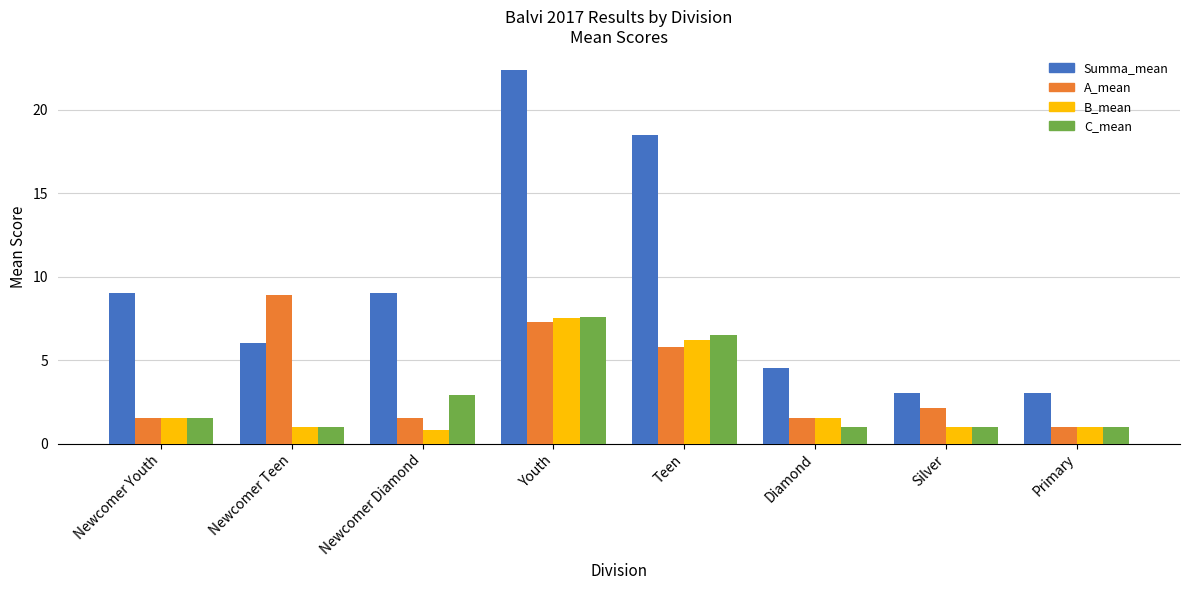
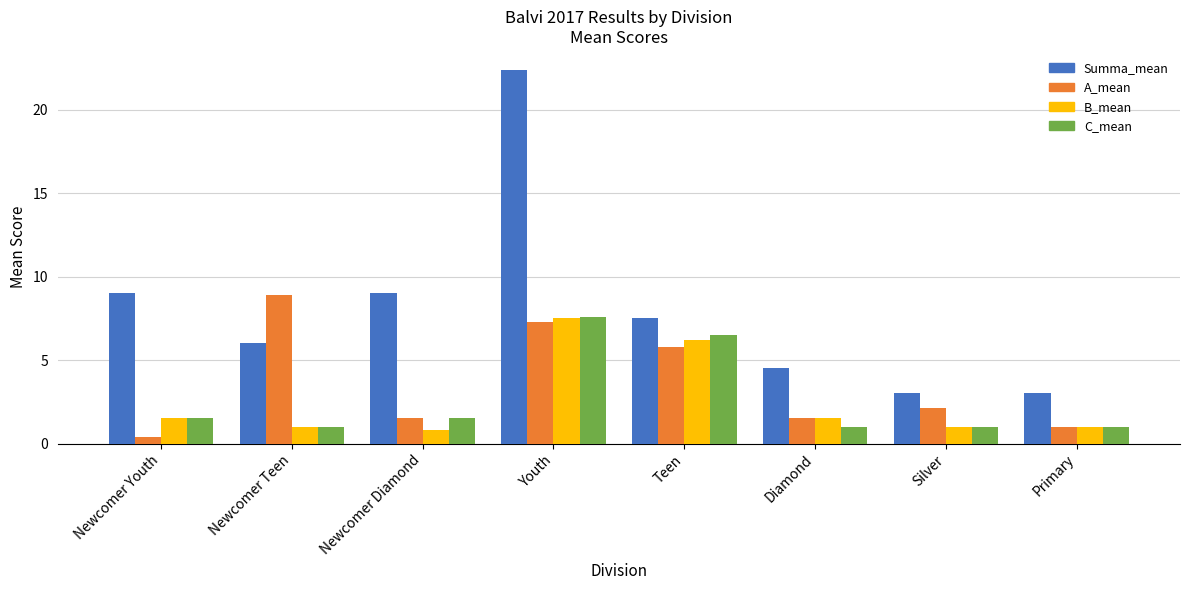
  {
    "Summa_mean": {
      "Newcomer Youth": 9.0,
      "Newcomer Teen": 6.0,
      "Newcomer Diamond": 9.0,
      "Youth": 22.4,
-     "Teen": 18.5,
+     "Teen": 7.5,
      "Diamond": 4.5,
      "Silver": 3.0,
      "Primary": 3.0
    },
    "A_mean": {
-     "Newcomer Youth": 1.5,
+     "Newcomer Youth": 0.4,
      "Newcomer Teen": 8.9,
      "Newcomer Diamond": 1.5,
      "Youth": 7.3,
      "Teen": 5.8,
      "Diamond": 1.5,
      "Silver": 2.1,
      "Primary": 1.0
    },
    "B_mean": {
      "Newcomer Youth": 1.5,
      "Newcomer Teen": 1.0,
      "Newcomer Diamond": 0.8,
      "Youth": 7.5,
      "Teen": 6.2,
      "Diamond": 1.5,
      "Silver": 1.0,
      "Primary": 1.0
    },
    "C_mean": {
      "Newcomer Youth": 1.5,
      "Newcomer Teen": 1.0,
-     "Newcomer Diamond": 2.9,
+     "Newcomer Diamond": 1.5,
      "Youth": 7.6,
      "Teen": 6.5,
      "Diamond": 1.0,
      "Silver": 1.0,
      "Primary": 1.0
    }
  }
